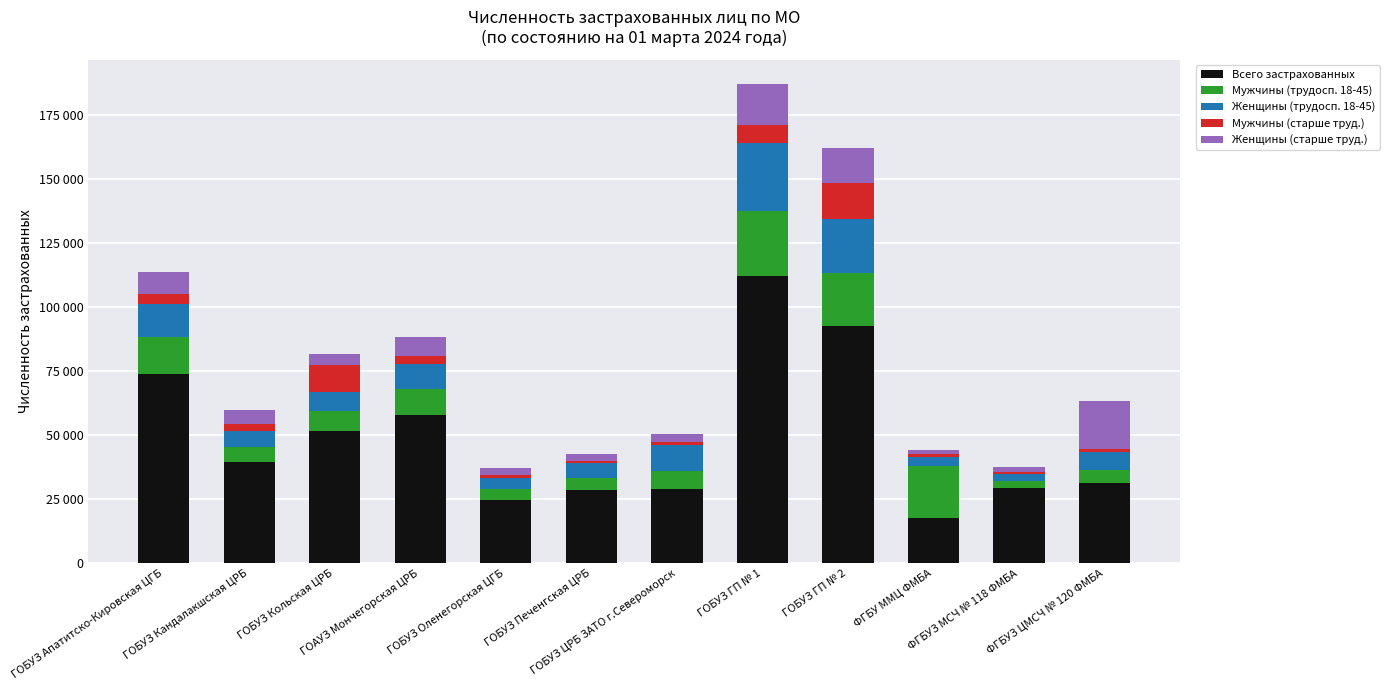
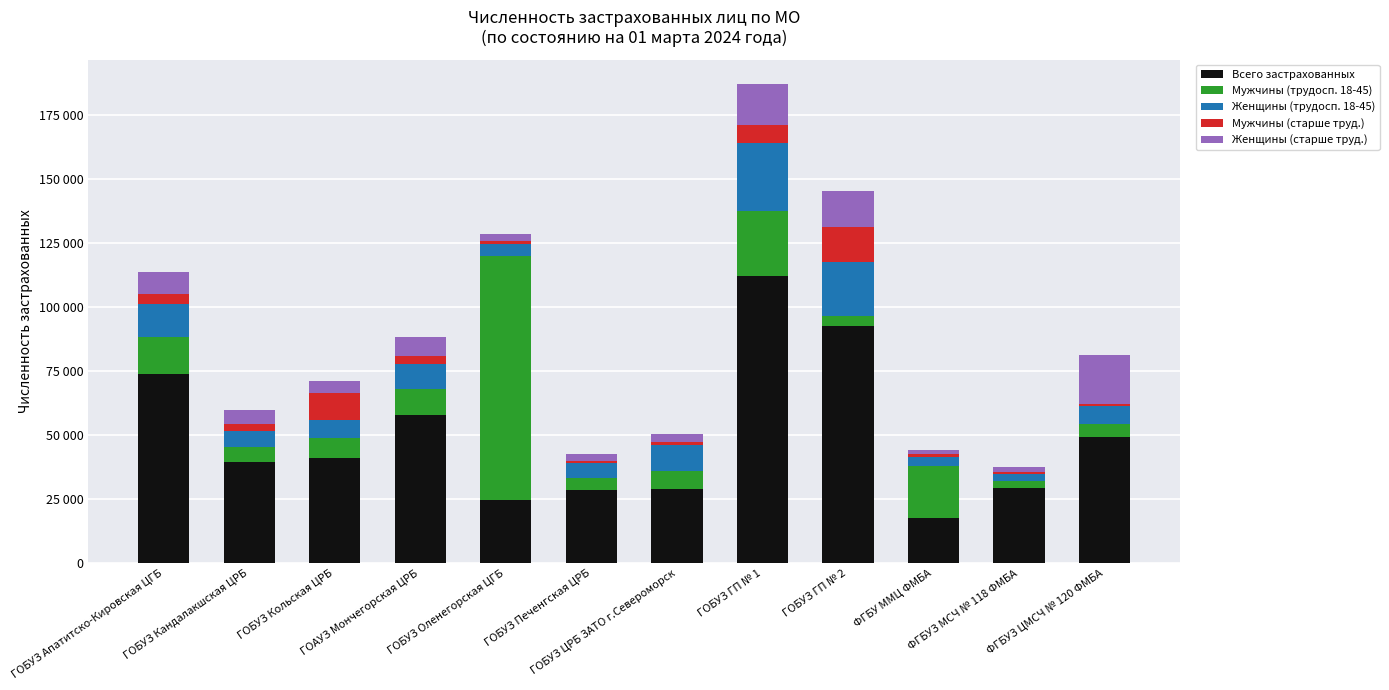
  {
    "Всего застрахованных": {
      "ГОБУЗ Апатитско-Кировская ЦГБ": 74000,
      "ГОБУЗ Кандалакшская ЦРБ": 40000,
-     "ГОБУЗ Кольская ЦРБ": 52000,
+     "ГОБУЗ Кольская ЦРБ": 41000,
      "ГОАУЗ Мончегорская ЦРБ": 58000,
      "ГОБУЗ Оленегорская ЦГБ": 25000,
      "ГОБУЗ Печенгская ЦРБ": 29000,
      "ГОБУЗ ЦРБ ЗАТО г.Североморск": 29000,
      "ГОБУЗ ГП № 1": 112000,
      "ГОБУЗ ГП № 2": 93000,
      "ФГБУ ММЦ ФМБА": 18000,
      "ФГБУЗ МСЧ № 118 ФМБА": 29000,
-     "ФГБУЗ ЦМСЧ № 120 ФМБА": 32000
+     "ФГБУЗ ЦМСЧ № 120 ФМБА": 49000
    },
    "Мужчины (трудосп. 18-45)": {
      "ГОБУЗ Апатитско-Кировская ЦГБ": 14000,
      "ГОБУЗ Кандалакшская ЦРБ": 6000,
      "ГОБУЗ Кольская ЦРБ": 8000,
      "ГОАУЗ Мончегорская ЦРБ": 10000,
-     "ГОБУЗ Оленегорская ЦГБ": 4000,
+     "ГОБУЗ Оленегорская ЦГБ": 95000,
      "ГОБУЗ Печенгская ЦРБ": 5000,
      "ГОБУЗ ЦРБ ЗАТО г.Североморск": 7000,
      "ГОБУЗ ГП № 1": 26000,
-     "ГОБУЗ ГП № 2": 21000,
+     "ГОБУЗ ГП № 2": 4000,
      "ФГБУ ММЦ ФМБА": 20000,
      "ФГБУЗ МСЧ № 118 ФМБА": 3000,
      "ФГБУЗ ЦМСЧ № 120 ФМБА": 5000
    },
    "Женщины (трудосп. 18-45)": {
      "ГОБУЗ Апатитско-Кировская ЦГБ": 13000,
      "ГОБУЗ Кандалакшская ЦРБ": 6000,
      "ГОБУЗ Кольская ЦРБ": 7000,
      "ГОАУЗ Мончегорская ЦРБ": 10000,
      "ГОБУЗ Оленегорская ЦГБ": 5000,
      "ГОБУЗ Печенгская ЦРБ": 6000,
      "ГОБУЗ ЦРБ ЗАТО г.Североморск": 10000,
      "ГОБУЗ ГП № 1": 27000,
      "ГОБУЗ ГП № 2": 21000,
      "ФГБУ ММЦ ФМБА": 4000,
      "ФГБУЗ МСЧ № 118 ФМБА": 3000,
      "ФГБУЗ ЦМСЧ № 120 ФМБА": 7000
    },
    "Мужчины (старше труд.)": {
      "ГОБУЗ Апатитско-Кировская ЦГБ": 4000,
      "ГОБУЗ Кандалакшская ЦРБ": 3000,
      "ГОБУЗ Кольская ЦРБ": 11000,
      "ГОАУЗ Мончегорская ЦРБ": 3000,
      "ГОБУЗ Оленегорская ЦГБ": 1000,
      "ГОБУЗ Печенгская ЦРБ": 1000,
      "ГОБУЗ ЦРБ ЗАТО г.Североморск": 1000,
      "ГОБУЗ ГП № 1": 7000,
      "ГОБУЗ ГП № 2": 14000,
      "ФГБУ ММЦ ФМБА": 1000
    },
    "Женщины (старше труд.)": {
      "ГОБУЗ Апатитско-Кировская ЦГБ": 9000,
      "ГОБУЗ Кандалакшская ЦРБ": 6000,
      "ГОБУЗ Кольская ЦРБ": 4000,
      "ГОАУЗ Мончегорская ЦРБ": 7000,
      "ГОБУЗ Оленегорская ЦГБ": 3000,
      "ГОБУЗ Печенгская ЦРБ": 2000,
      "ГОБУЗ ЦРБ ЗАТО г.Североморск": 3000,
      "ГОБУЗ ГП № 1": 16000,
      "ГОБУЗ ГП № 2": 14000,
      "ФГБУ ММЦ ФМБА": 2000,
      "ФГБУЗ МСЧ № 118 ФМБА": 2000,
      "ФГБУЗ ЦМСЧ № 120 ФМБА": 19000
    }
  }
